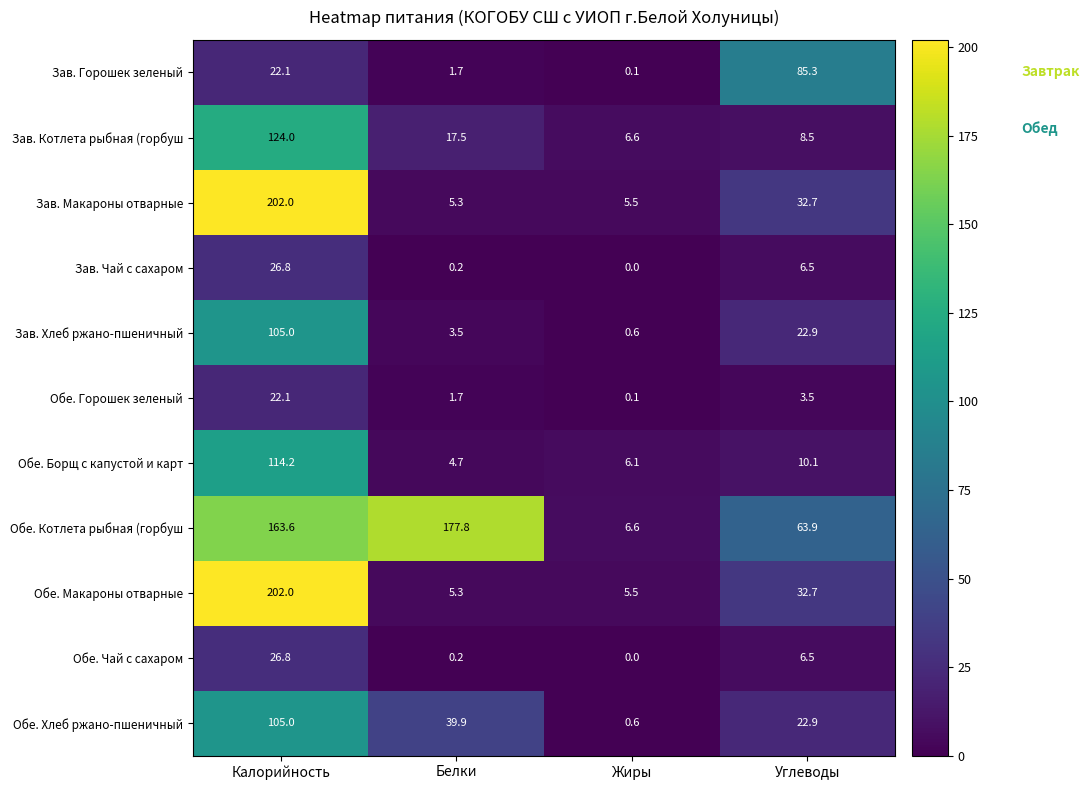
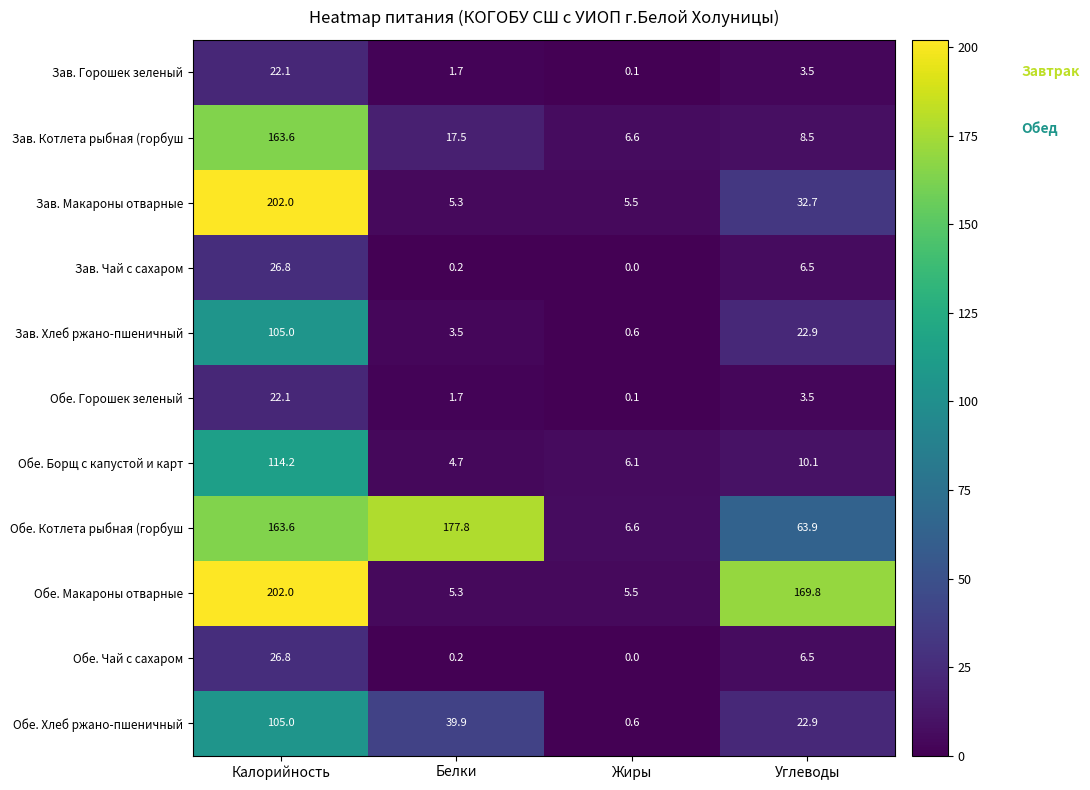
  {
    "Зав. Горошек зеленый": {
      "Калорийность": 22.1,
      "Белки": 1.7,
      "Жиры": 0.1,
-     "Углеводы": 85.3
+     "Углеводы": 3.5
    },
    "Зав. Котлета рыбная (горбуш": {
-     "Калорийность": 124.0,
+     "Калорийность": 163.6,
      "Белки": 17.5,
      "Жиры": 6.6,
      "Углеводы": 8.5
    },
    "Зав. Макароны отварные": {
      "Калорийность": 202.0,
      "Белки": 5.3,
      "Жиры": 5.5,
      "Углеводы": 32.7
    },
    "Зав. Чай с сахаром": {
      "Калорийность": 26.8,
      "Белки": 0.2,
      "Жиры": 0.0,
      "Углеводы": 6.5
    },
    "Зав. Хлеб ржано-пшеничный": {
      "Калорийность": 105.0,
      "Белки": 3.5,
      "Жиры": 0.6,
      "Углеводы": 22.9
    },
    "Обе. Горошек зеленый": {
      "Калорийность": 22.1,
      "Белки": 1.7,
      "Жиры": 0.1,
      "Углеводы": 3.5
    },
    "Обе. Борщ с капустой и карт": {
      "Калорийность": 114.2,
      "Белки": 4.7,
      "Жиры": 6.1,
      "Углеводы": 10.1
    },
    "Обе. Котлета рыбная (горбуш": {
      "Калорийность": 163.6,
      "Белки": 177.8,
      "Жиры": 6.6,
      "Углеводы": 63.9
    },
    "Обе. Макароны отварные": {
      "Калорийность": 202.0,
      "Белки": 5.3,
      "Жиры": 5.5,
-     "Углеводы": 32.7
+     "Углеводы": 169.8
    },
    "Обе. Чай с сахаром": {
      "Калорийность": 26.8,
      "Белки": 0.2,
      "Жиры": 0.0,
      "Углеводы": 6.5
    },
    "Обе. Хлеб ржано-пшеничный": {
      "Калорийность": 105.0,
      "Белки": 39.9,
      "Жиры": 0.6,
      "Углеводы": 22.9
    }
  }
